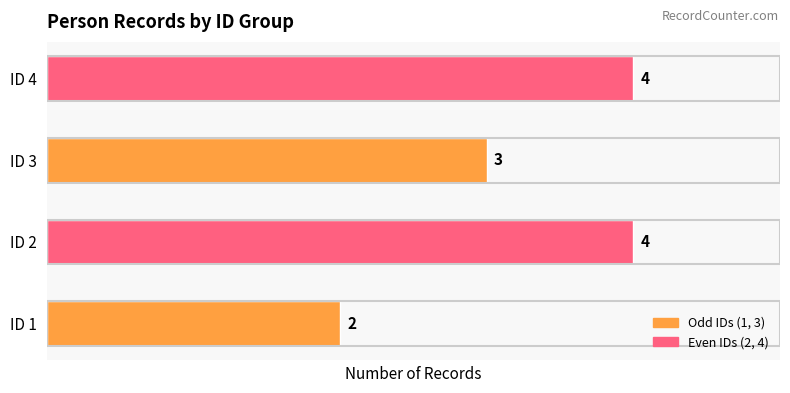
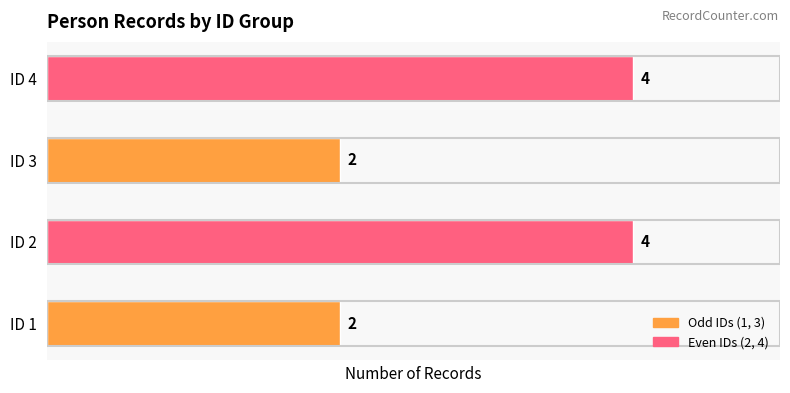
  {
    "ID 4": 4,
-   "ID 3": 3,
+   "ID 3": 2,
    "ID 2": 4,
    "ID 1": 2
  }
